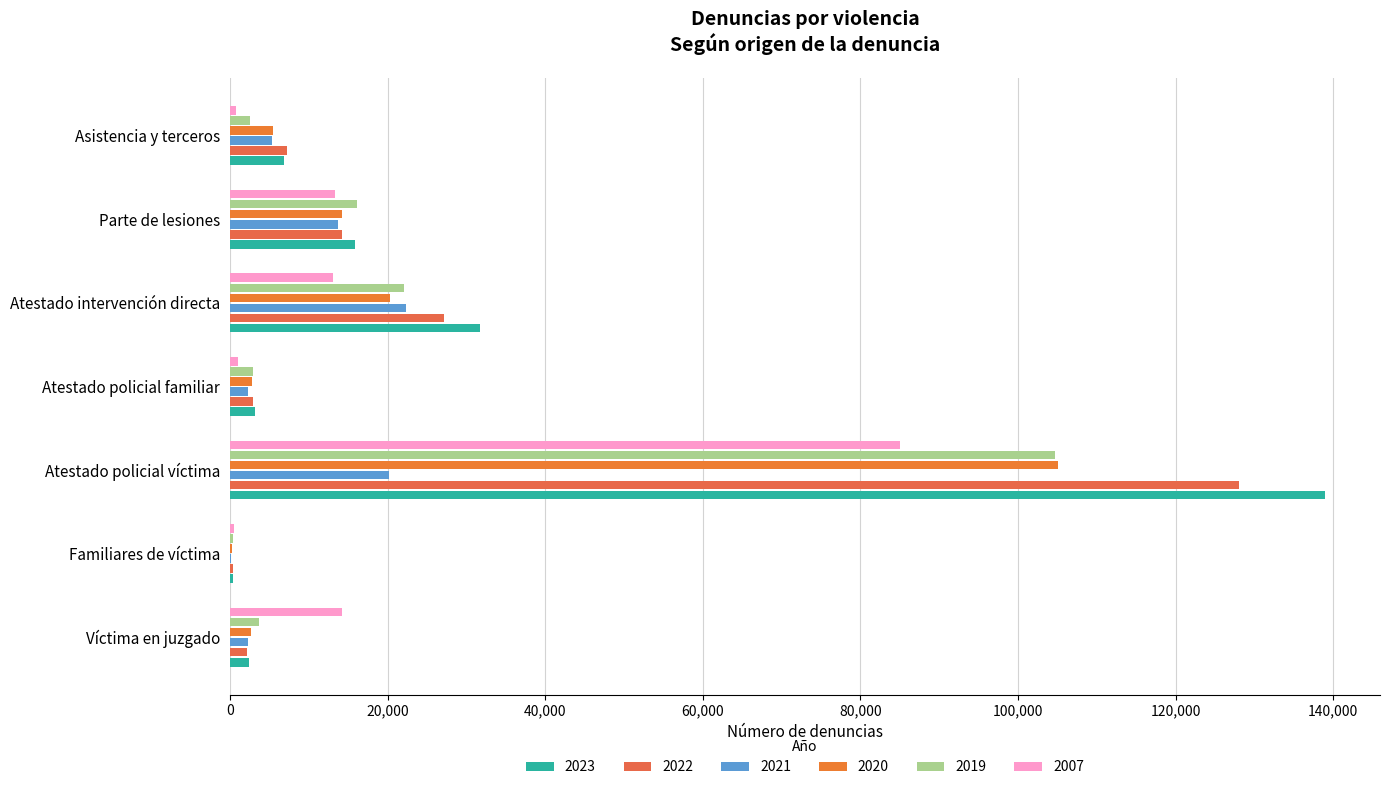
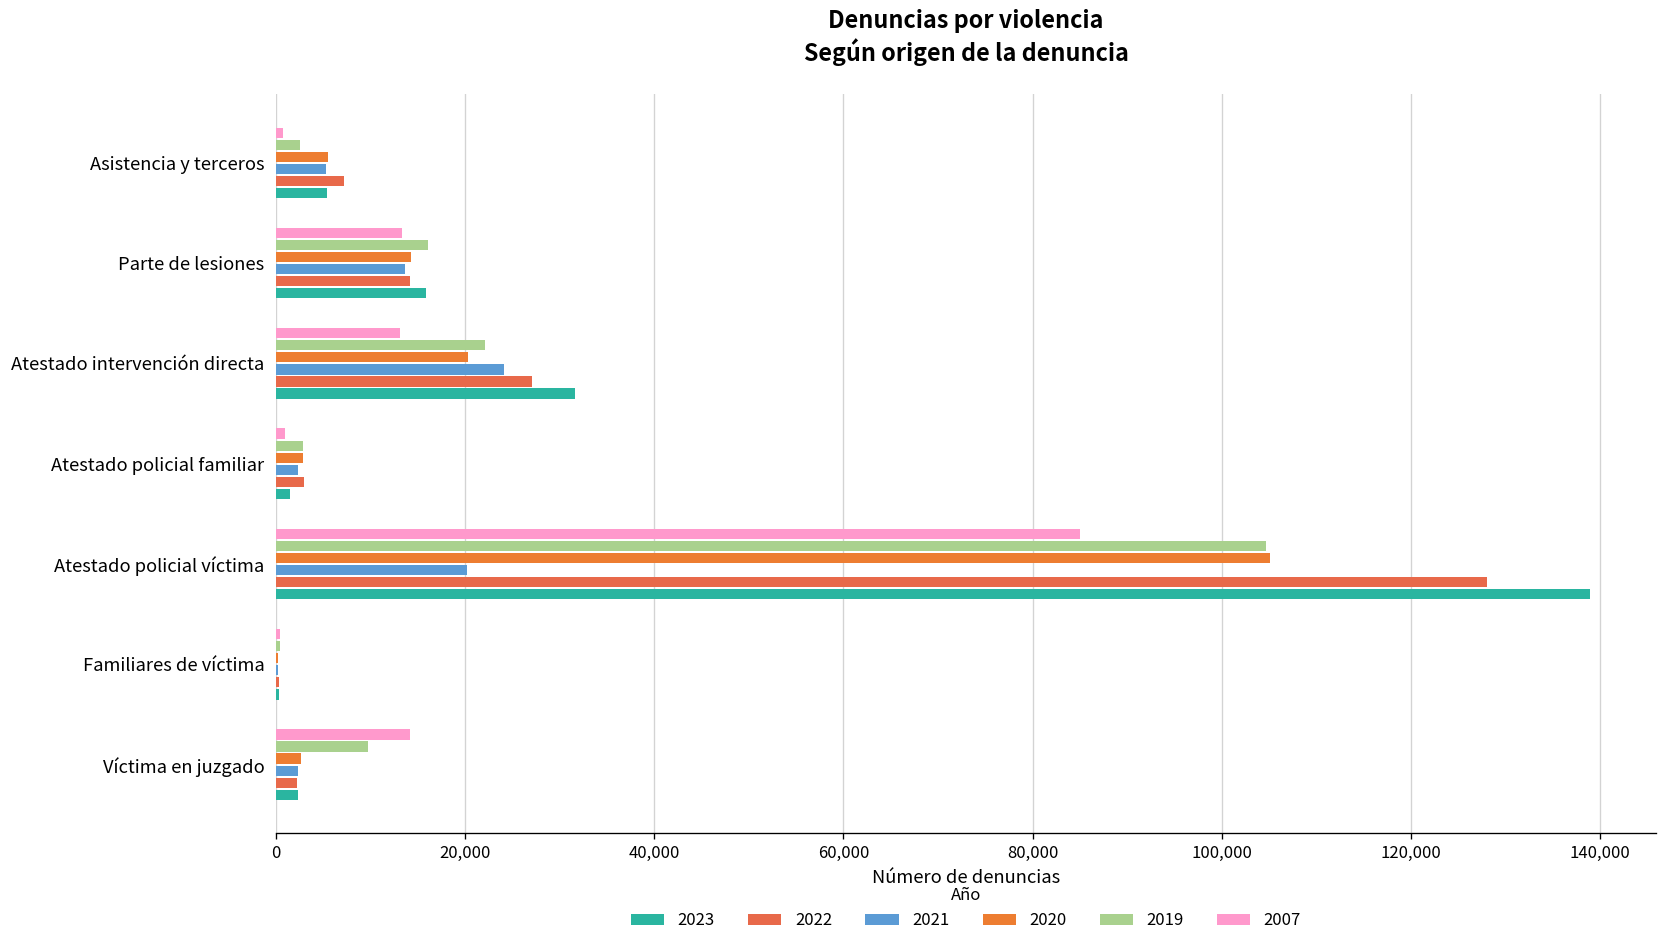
  {
    "2023": {
-     "Asistencia y terceros": "7,000",
+     "Asistencia y terceros": "5,000",
      "Parte de lesiones": "16,000",
      "Atestado intervención directa": "32,000",
-     "Atestado policial familiar": "3,000",
+     "Atestado policial familiar": "2,000",
      "Atestado policial víctima": "139,000",
      "Familiares de víctima": "0",
      "Víctima en juzgado": "2,000"
    },
    "2021": {
      "Asistencia y terceros": "5,000",
      "Parte de lesiones": "14,000",
-     "Atestado intervención directa": "22,000",
+     "Atestado intervención directa": "24,000",
      "Atestado policial familiar": "2,000",
      "Atestado policial víctima": "20,000",
      "Víctima en juzgado": "2,000"
    },
    "2019": {
      "Asistencia y terceros": "3,000",
      "Parte de lesiones": "16,000",
      "Atestado intervención directa": "22,000",
      "Atestado policial familiar": "3,000",
      "Atestado policial víctima": "105,000",
      "Familiares de víctima": "0",
-     "Víctima en juzgado": "4,000"
+     "Víctima en juzgado": "10,000"
    },
    "2007": {
      "Asistencia y terceros": "1,000",
      "Parte de lesiones": "13,000",
      "Atestado intervención directa": "13,000",
      "Atestado policial familiar": "1,000",
      "Atestado policial víctima": "85,000",
      "Familiares de víctima": "0",
      "Víctima en juzgado": "14,000"
    }
  }
